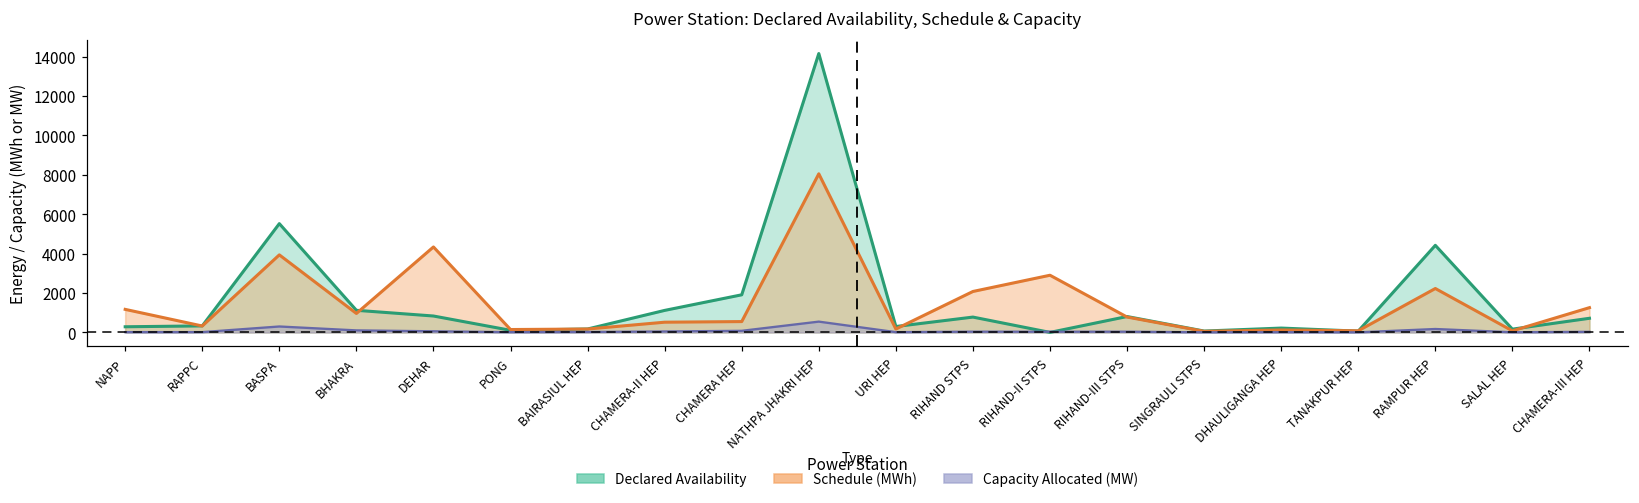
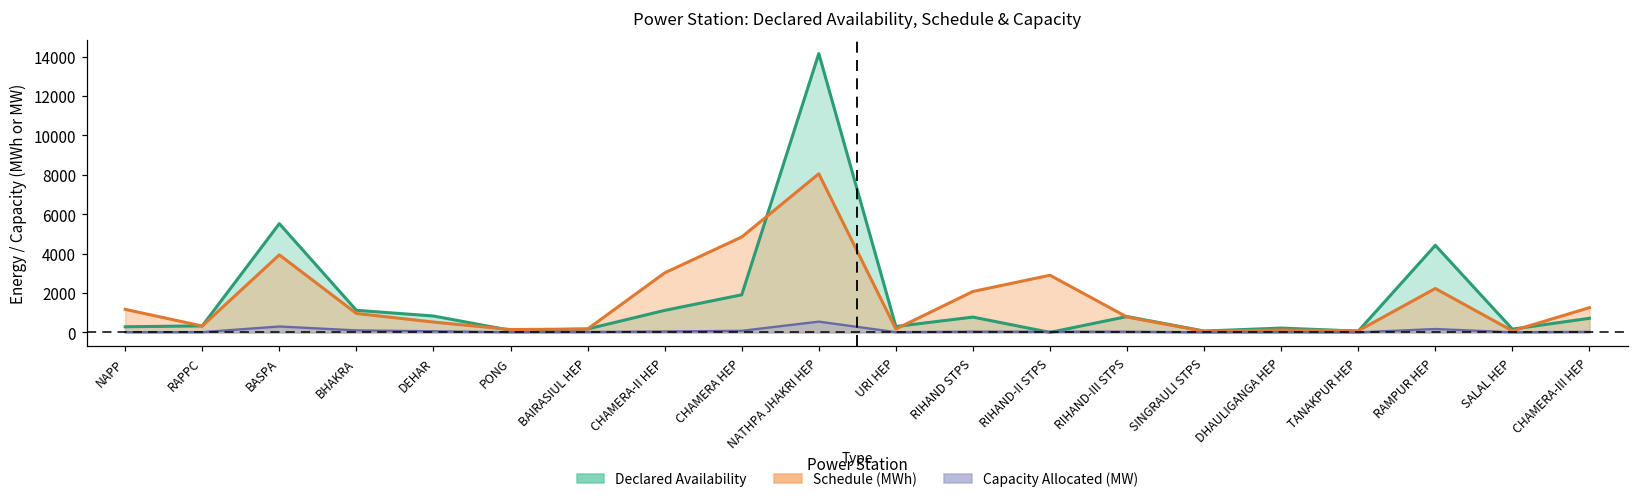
  {
    "Schedule (MWh)": {
      "NAPP": 1200,
      "BASPA": 3900,
      "BHAKRA": 1000,
-     "DEHAR": 4300,
-     "CHAMERA-II HEP": 500,
-     "CHAMERA HEP": 500,
+     "DEHAR": 500,
+     "CHAMERA-II HEP": 3000,
+     "CHAMERA HEP": 4800,
      "NATHPA JHAKRI HEP": 8000,
      "RIHAND STPS": 2100,
      "RIHAND-II STPS": 2900,
      "RAMPUR HEP": 2200,
      "CHAMERA-III HEP": 1300
    }
  }
